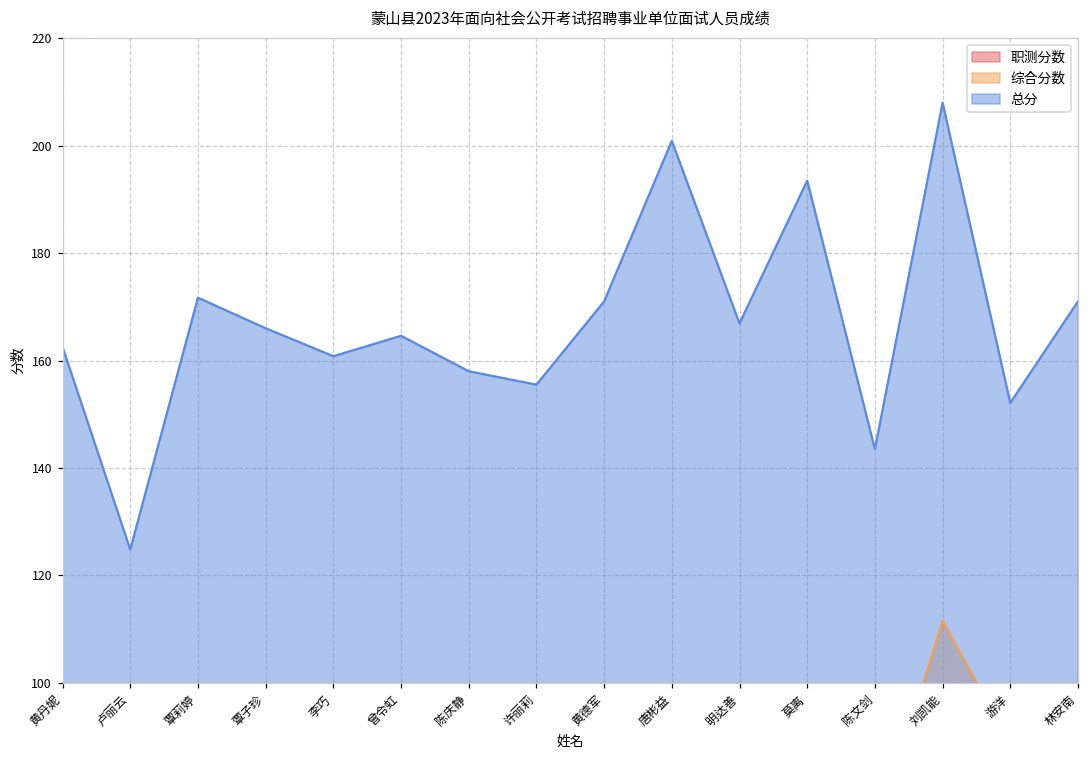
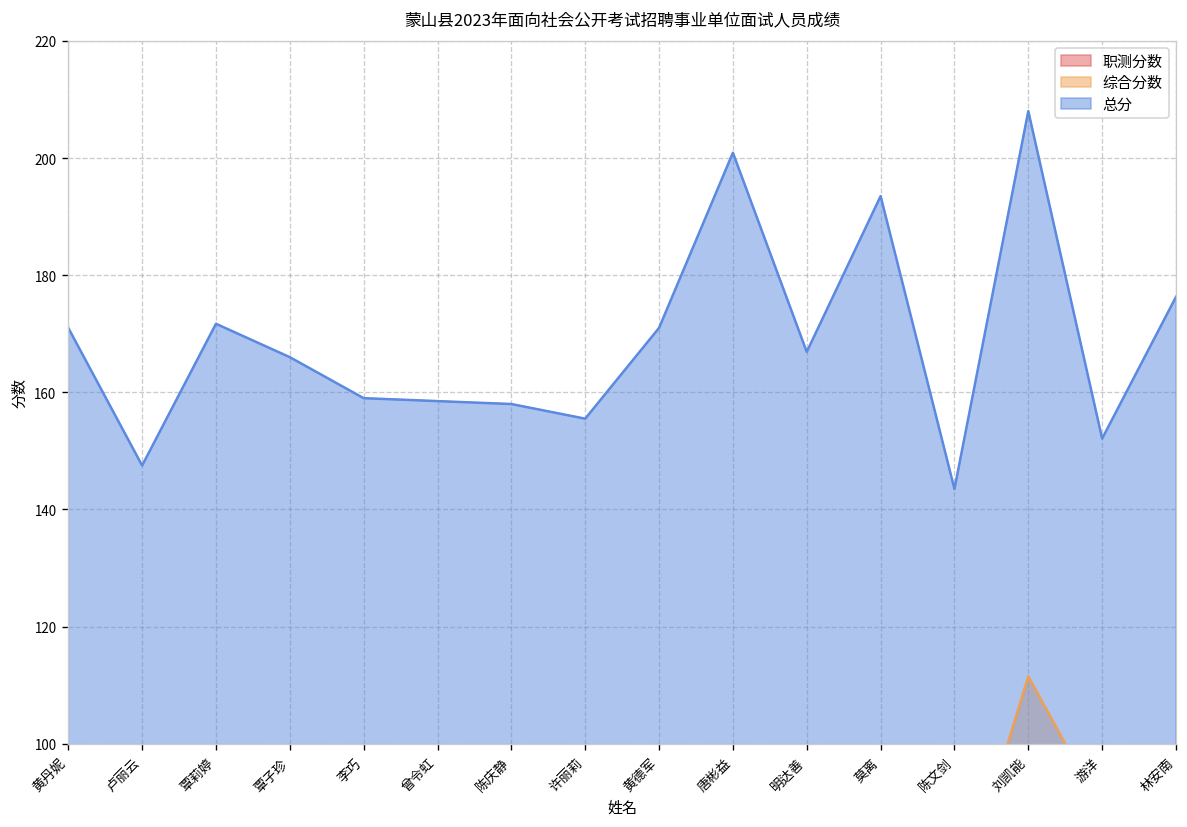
  {
    "总分": {
-     "黄丹妮": 163,
-     "卢丽云": 125,
+     "黄丹妮": 171,
+     "卢丽云": 148,
      "覃莉婷": 172,
      "覃子珍": 166,
-     "李巧": 161,
-     "曾令虹": 165,
+     "李巧": 159,
+     "曾令虹": 159,
      "陈庆静": 158,
      "许丽莉": 156,
      "黄德军": 171,
      "唐彬益": 201,
      "明达善": 167,
      "莫离": 194,
      "陈文剑": 144,
      "刘凯能": 208,
      "游洋": 152,
-     "林安南": 171
+     "林安南": 176
    }
  }
